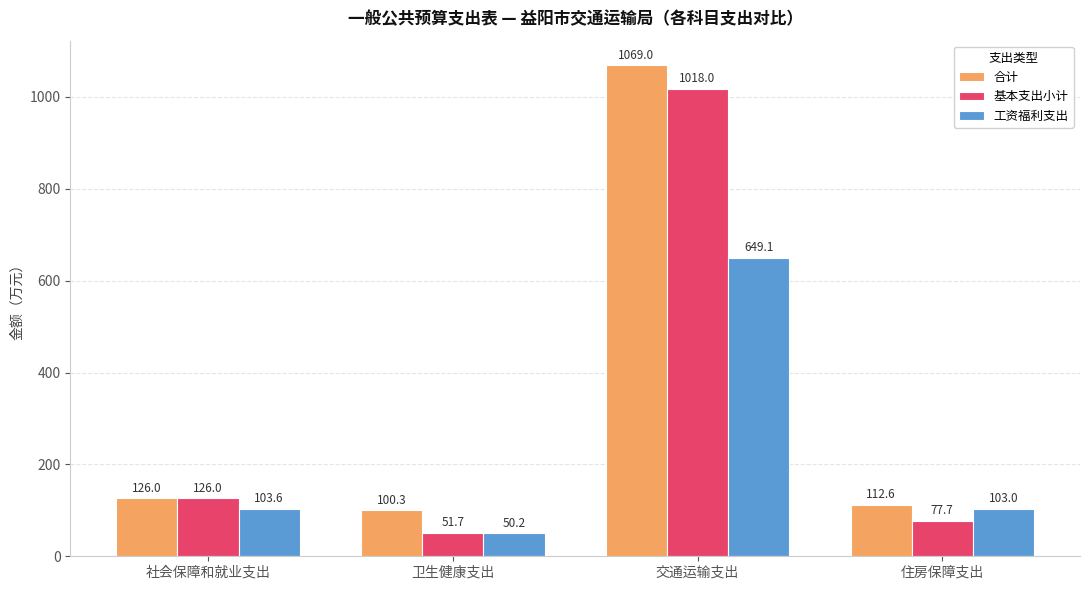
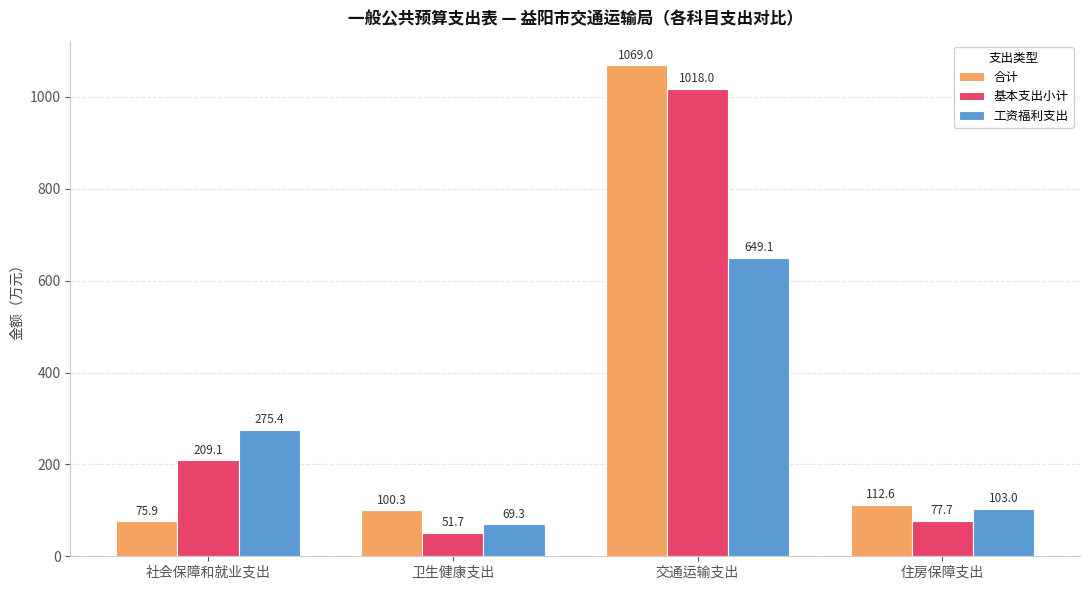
  {
    "合计": {
-     "社会保障和就业支出": 126.0,
+     "社会保障和就业支出": 75.9,
      "卫生健康支出": 100.3,
      "交通运输支出": 1069.0,
      "住房保障支出": 112.6
    },
    "基本支出小计": {
-     "社会保障和就业支出": 126.0,
+     "社会保障和就业支出": 209.1,
      "卫生健康支出": 51.7,
      "交通运输支出": 1018.0,
      "住房保障支出": 77.7
    },
    "工资福利支出": {
-     "社会保障和就业支出": 103.6,
-     "卫生健康支出": 50.2,
+     "社会保障和就业支出": 275.4,
+     "卫生健康支出": 69.3,
      "交通运输支出": 649.1,
      "住房保障支出": 103.0
    }
  }
